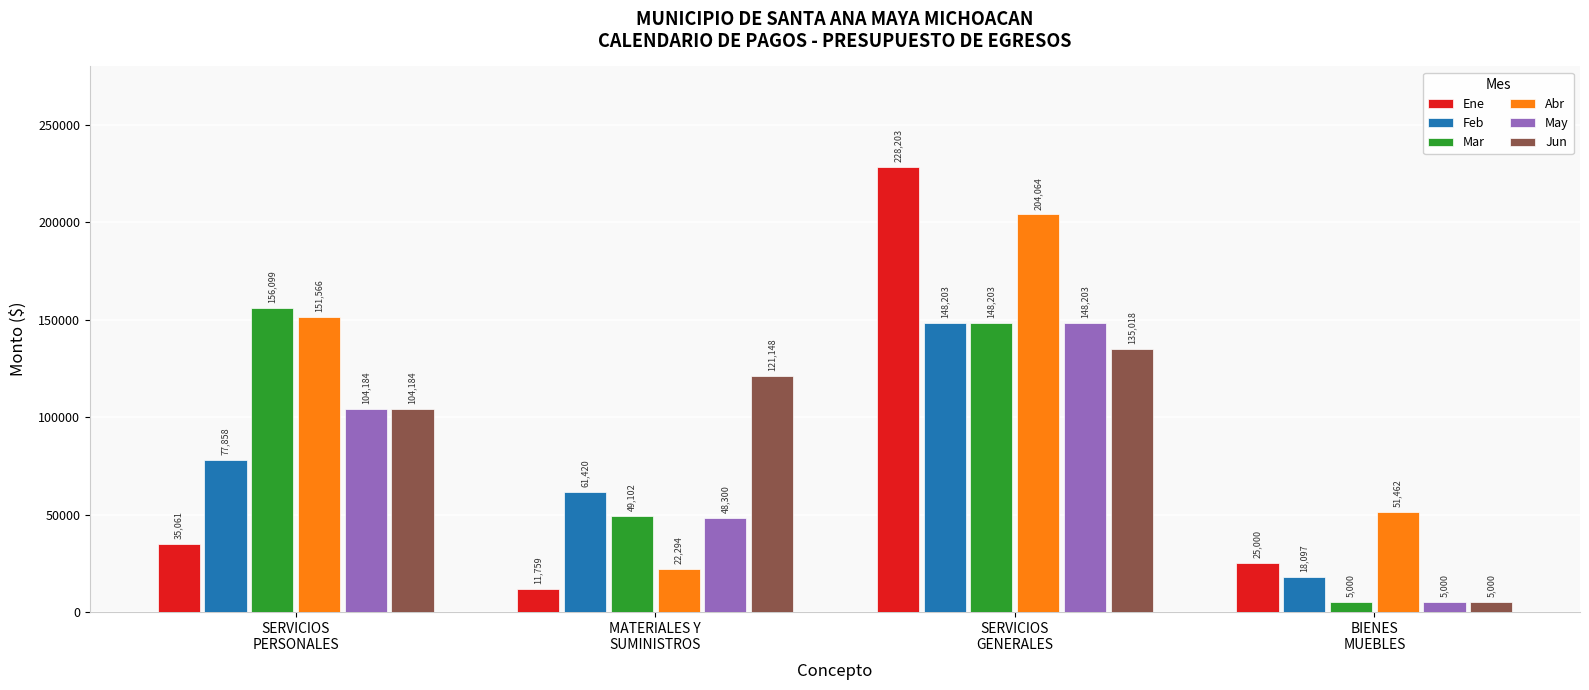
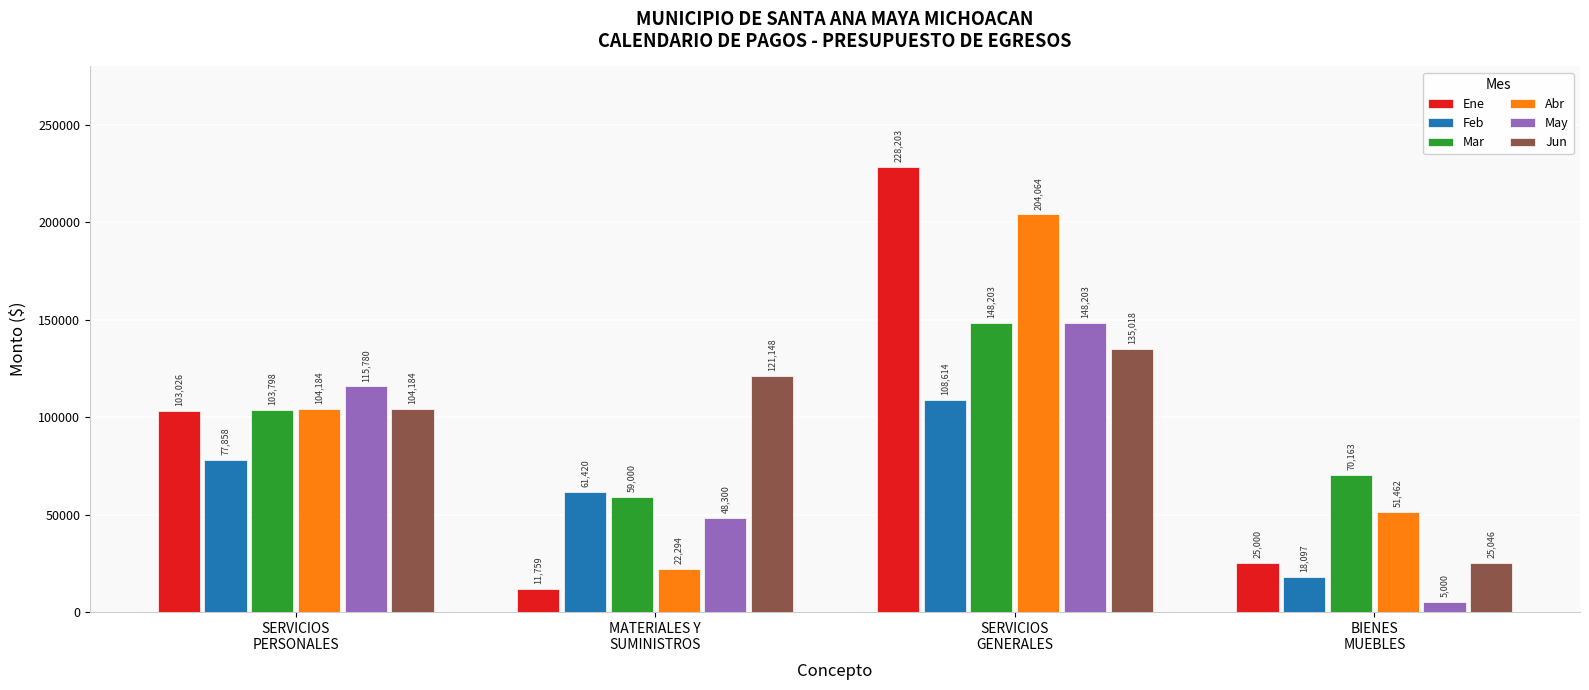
  {
    "Ene": {
-     "SERVICIOS PERSONALES": "35,061",
+     "SERVICIOS PERSONALES": "103,026",
      "MATERIALES Y SUMINISTROS": "11,759",
      "SERVICIOS GENERALES": "228,203",
      "BIENES MUEBLES": "25,000"
    },
    "Feb": {
      "SERVICIOS PERSONALES": "77,858",
      "MATERIALES Y SUMINISTROS": "61,420",
-     "SERVICIOS GENERALES": "148,203",
+     "SERVICIOS GENERALES": "108,614",
      "BIENES MUEBLES": "18,097"
    },
    "Mar": {
-     "SERVICIOS PERSONALES": "156,099",
-     "MATERIALES Y SUMINISTROS": "49,102",
+     "SERVICIOS PERSONALES": "103,798",
+     "MATERIALES Y SUMINISTROS": "59,000",
      "SERVICIOS GENERALES": "148,203",
-     "BIENES MUEBLES": "5,000"
+     "BIENES MUEBLES": "70,163"
    },
    "Abr": {
-     "SERVICIOS PERSONALES": "151,566",
+     "SERVICIOS PERSONALES": "104,184",
      "MATERIALES Y SUMINISTROS": "22,294",
      "SERVICIOS GENERALES": "204,064",
      "BIENES MUEBLES": "51,462"
    },
    "May": {
-     "SERVICIOS PERSONALES": "104,184",
+     "SERVICIOS PERSONALES": "115,780",
      "MATERIALES Y SUMINISTROS": "48,300",
      "SERVICIOS GENERALES": "148,203",
      "BIENES MUEBLES": "5,000"
    },
    "Jun": {
      "SERVICIOS PERSONALES": "104,184",
      "MATERIALES Y SUMINISTROS": "121,148",
      "SERVICIOS GENERALES": "135,018",
-     "BIENES MUEBLES": "5,000"
+     "BIENES MUEBLES": "25,046"
    }
  }
